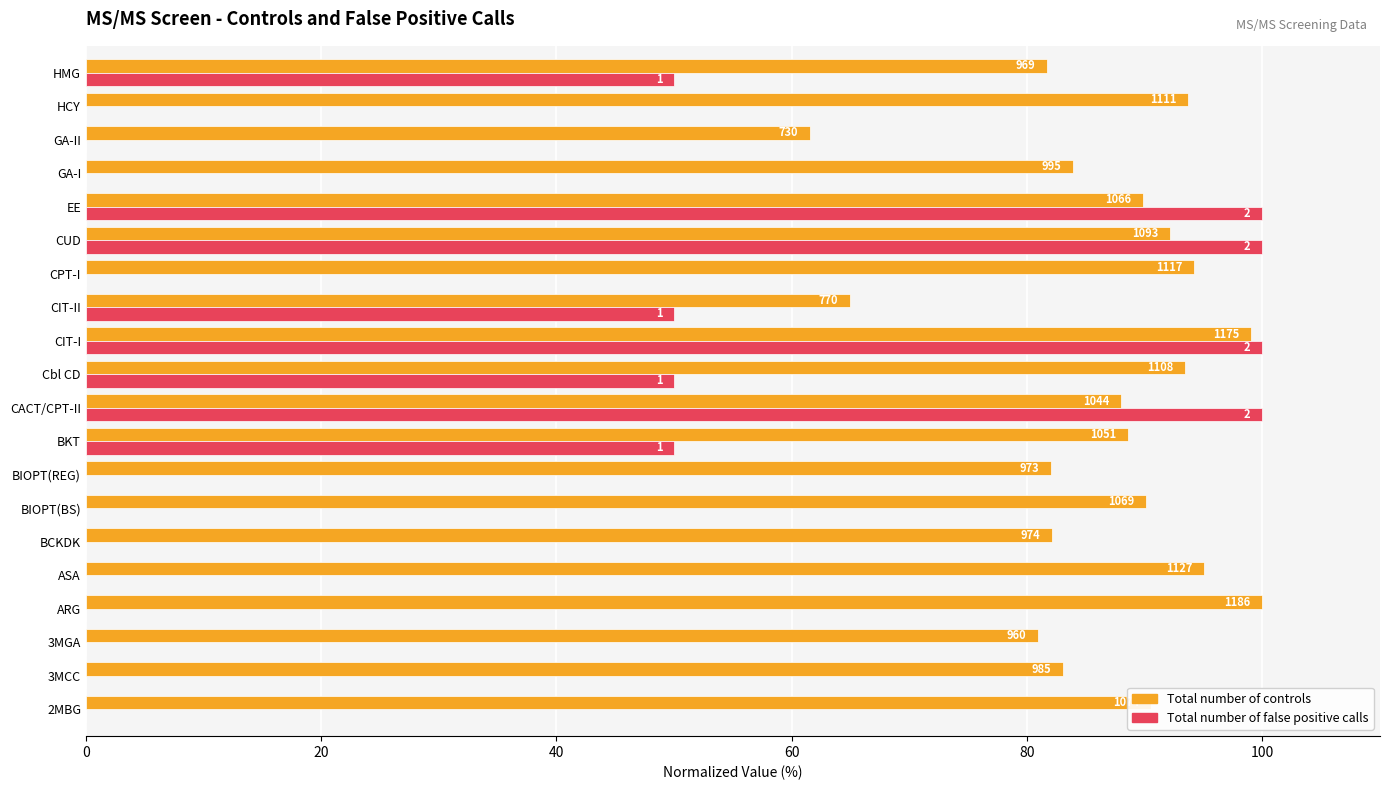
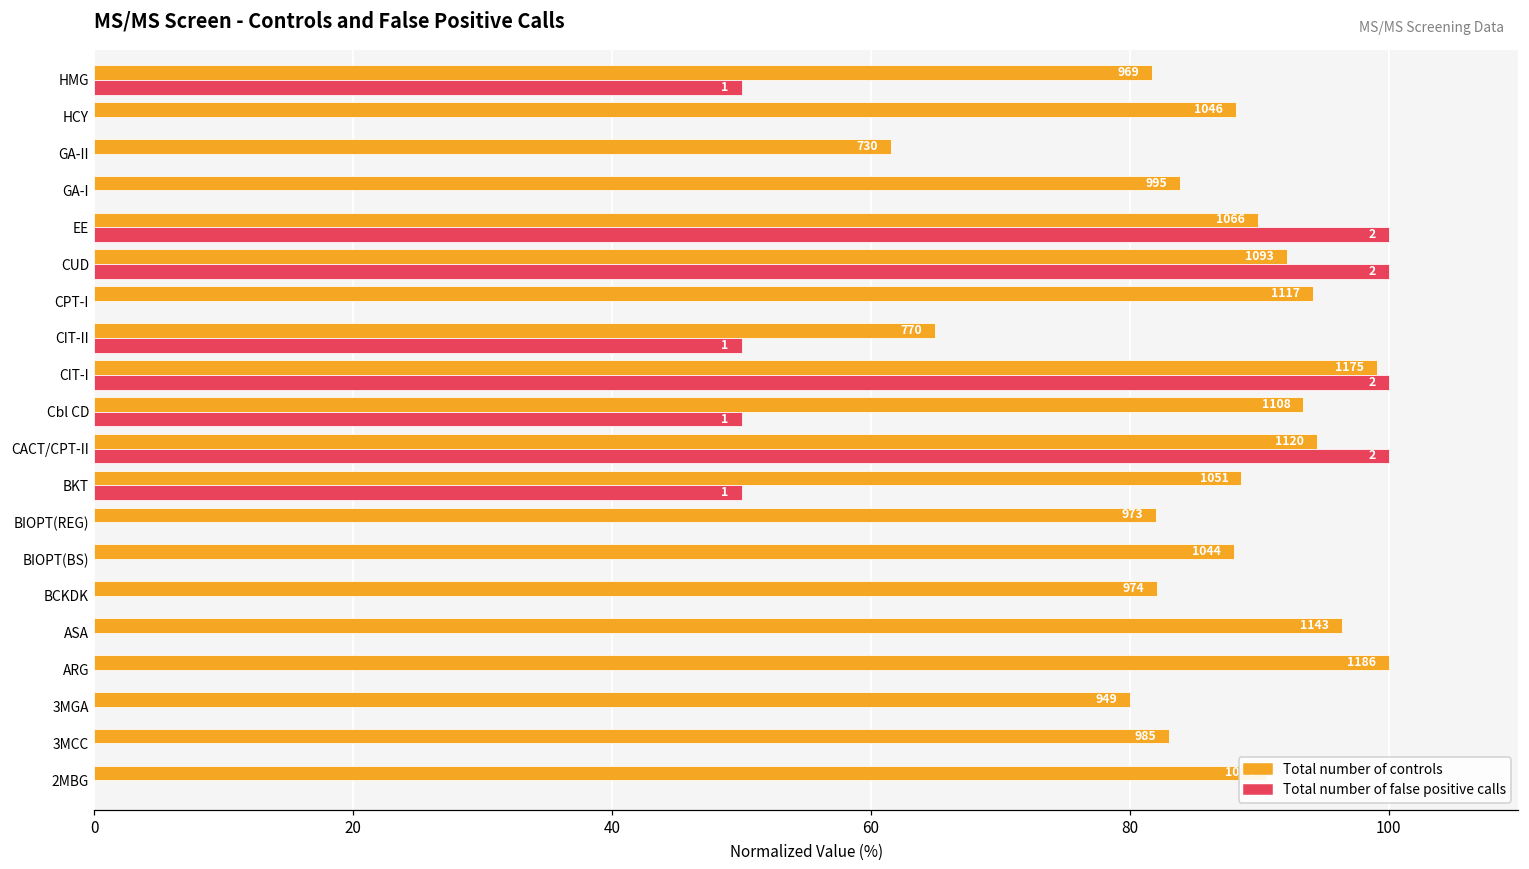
  {
    "Total number of controls": {
-     "HCY": 1111,
-     "CACT/CPT-II": 1044,
-     "BIOPT(BS)": 1069,
-     "ASA": 1127,
-     "3MGA": 960
+     "HCY": 1046,
+     "CACT/CPT-II": 1120,
+     "BIOPT(BS)": 1044,
+     "ASA": 1143,
+     "3MGA": 949
    },
    "Total number of false positive calls": {
      "HCY": 0.0,
      "GA-II": 0.0,
      "GA-I": 0.0,
      "CPT-I": 0.0,
      "BIOPT(REG)": 0.0,
      "BIOPT(BS)": 0.0,
      "BCKDK": 0.0,
      "ASA": 0.0,
      "ARG": 0.0,
      "3MGA": 0.0,
      "3MCC": 0.0,
      "2MBG": 0.0
    }
  }
